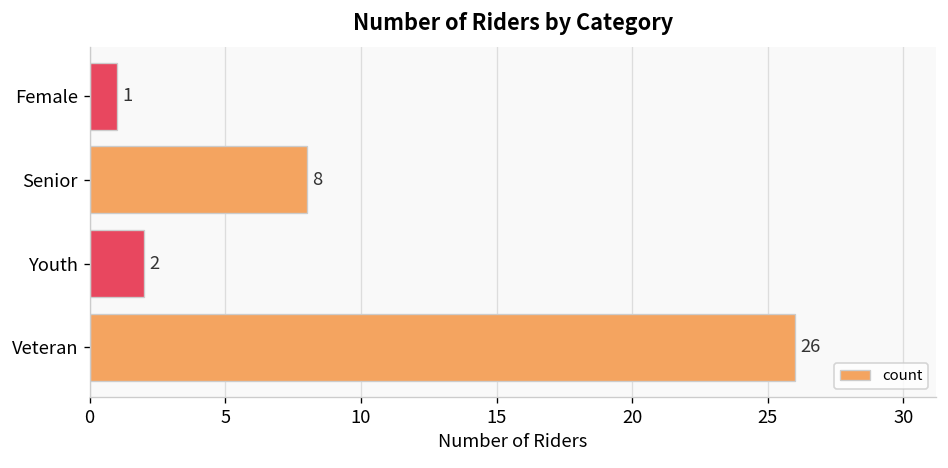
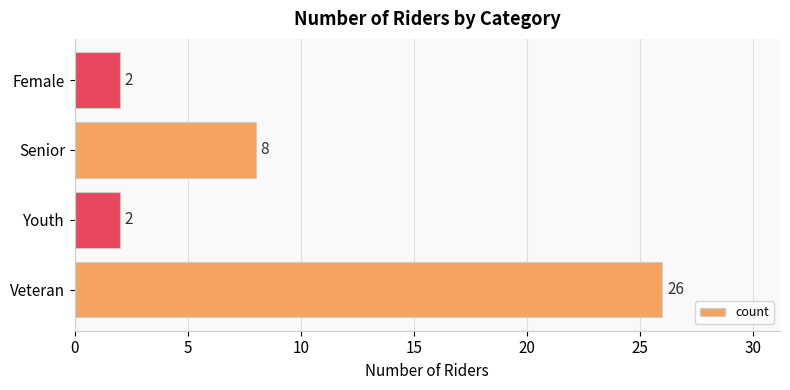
  {
-   "Female": 1,
+   "Female": 2,
    "Senior": 8,
    "Youth": 2,
    "Veteran": 26
  }
